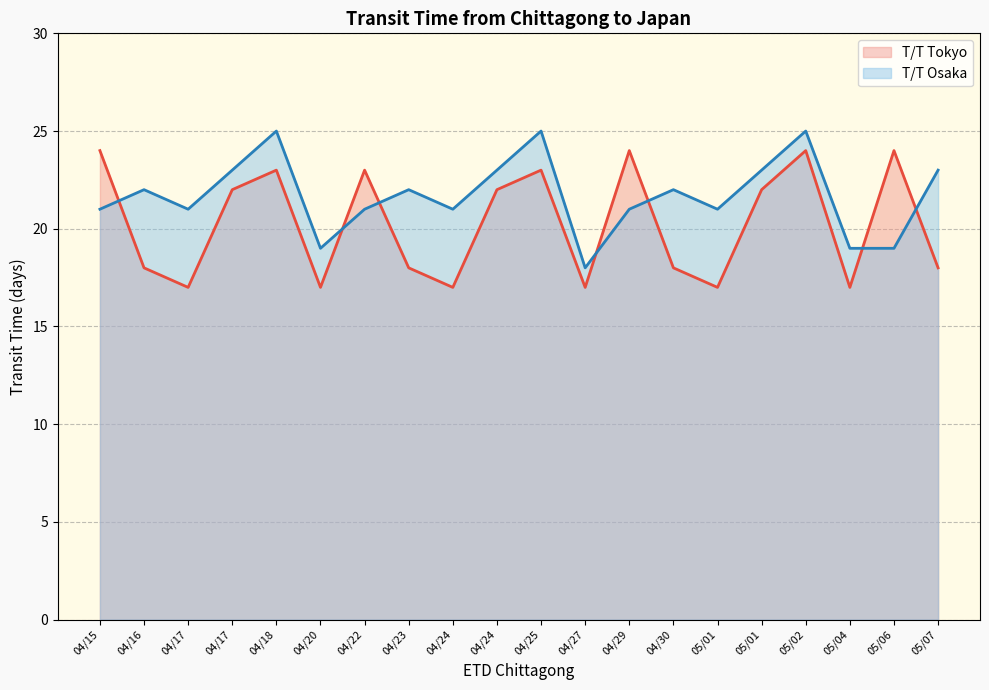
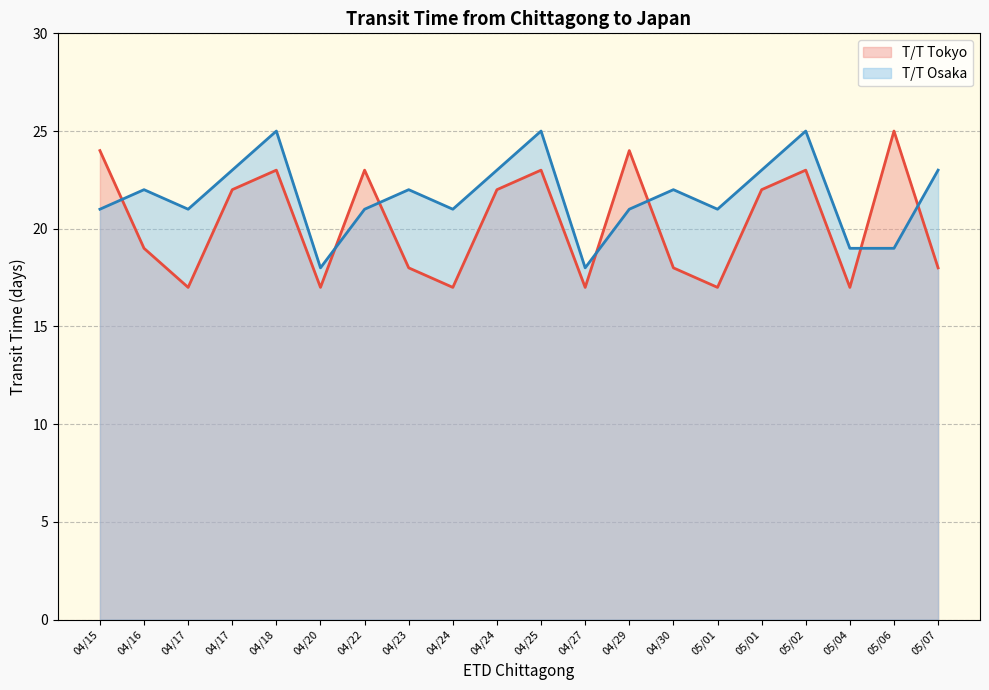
  {
    "T/T Tokyo": {
      "04/15": 24,
-     "04/16": 18,
+     "04/16": 19,
      "04/18": 23,
      "04/20": 17,
      "04/22": 23,
      "04/23": 18,
      "04/25": 23,
      "04/27": 17,
      "04/29": 24,
      "04/30": 18,
-     "05/02": 24,
+     "05/02": 23,
      "05/04": 17,
-     "05/06": 24,
+     "05/06": 25,
      "05/07": 18
    },
    "T/T Osaka": {
      "04/15": 21,
      "04/16": 22,
      "04/18": 25,
-     "04/20": 19,
+     "04/20": 18,
      "04/22": 21,
      "04/23": 22,
      "04/25": 25,
      "04/27": 18,
      "04/29": 21,
      "04/30": 22,
      "05/02": 25,
      "05/04": 19,
      "05/06": 19,
      "05/07": 23
    }
  }
